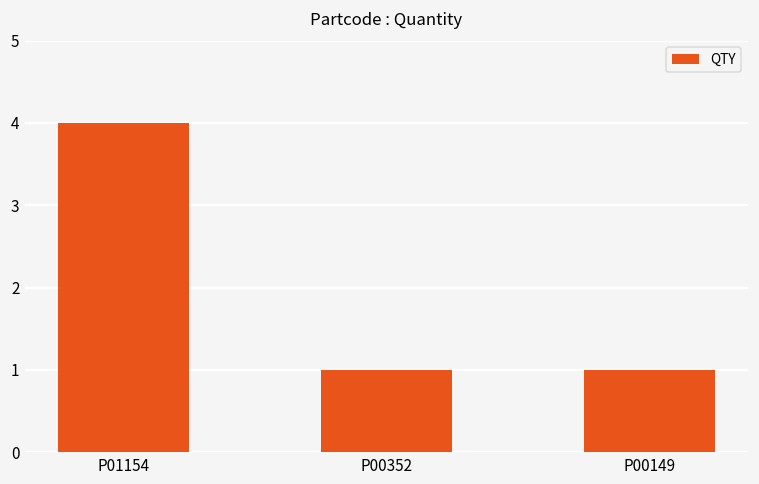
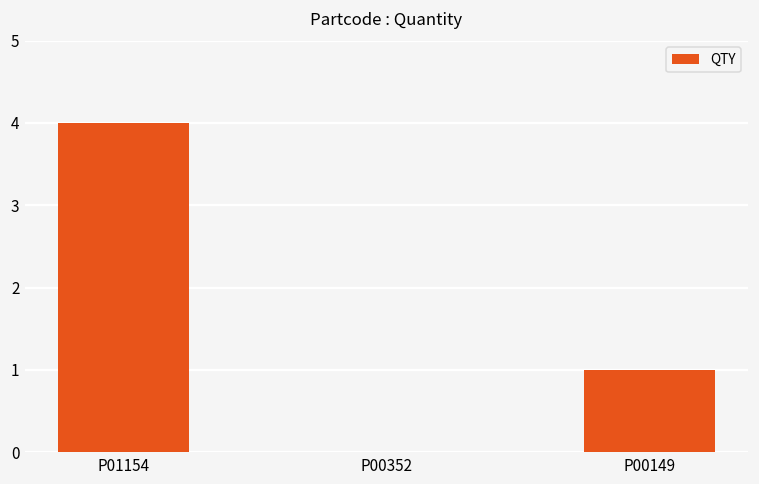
  {
    "P01154": 4,
-   "P00352": 1,
+   "P00352": 0,
    "P00149": 1
  }
